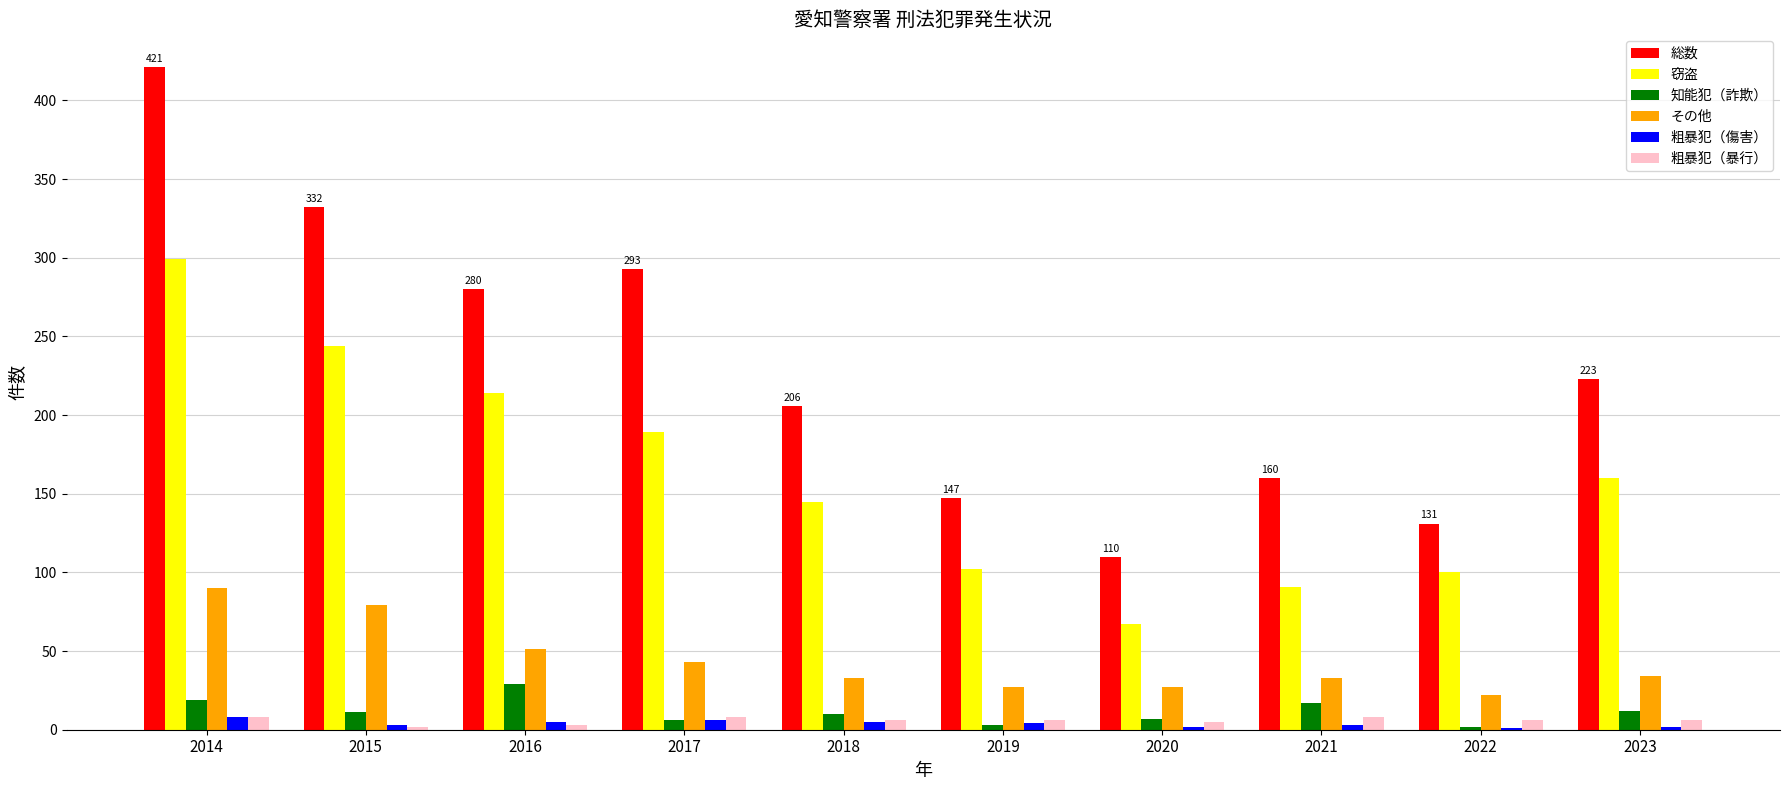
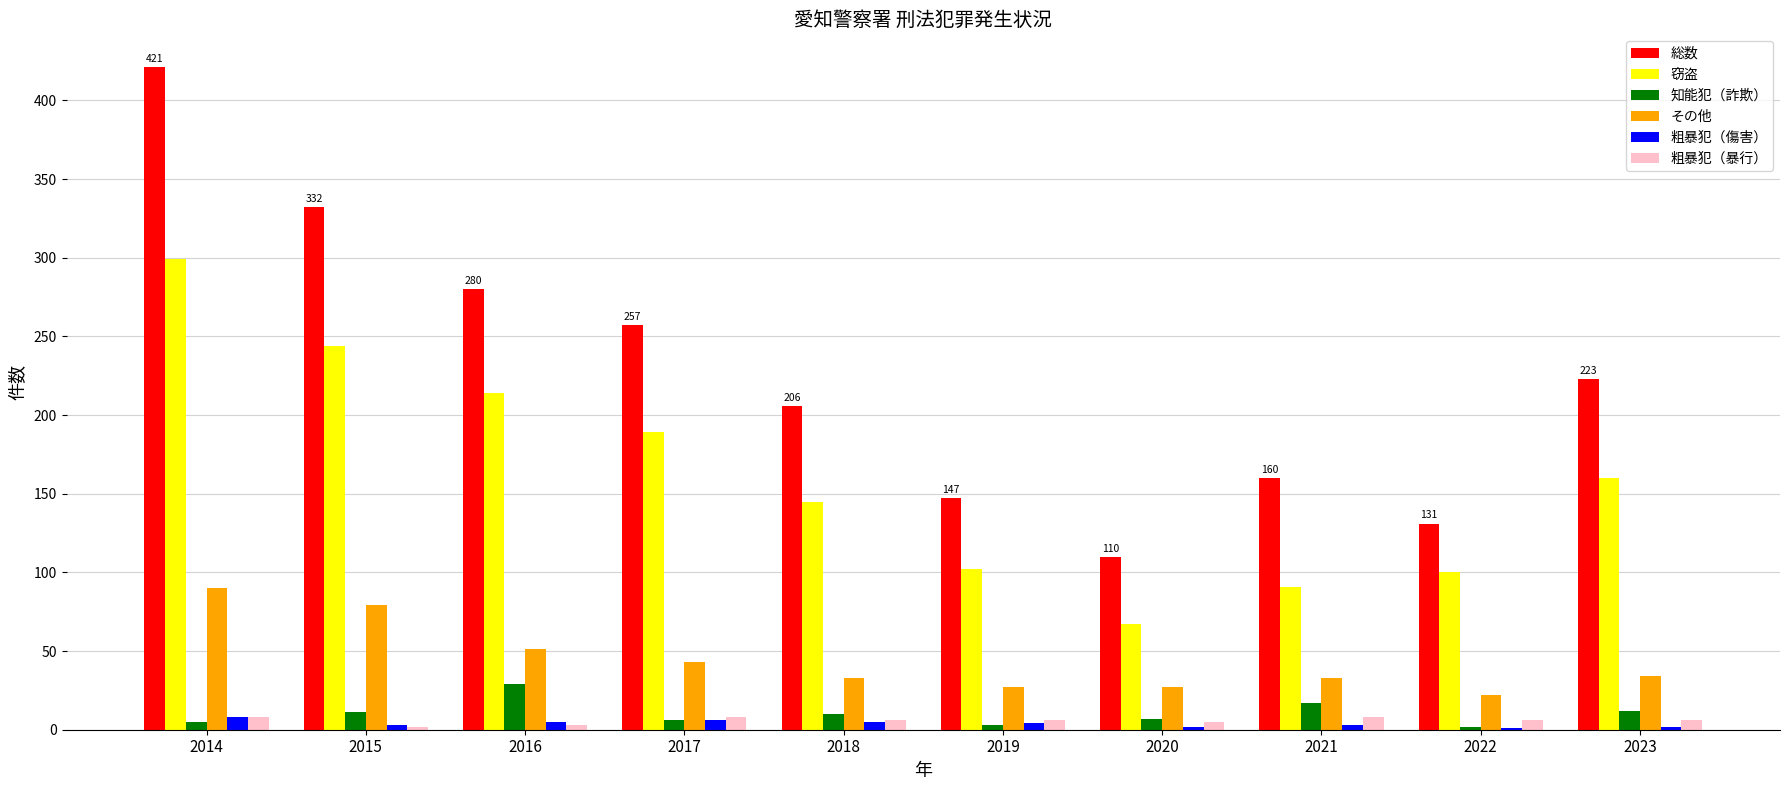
  {
    "総数": {
      "2014": 421,
      "2015": 332,
      "2016": 280,
-     "2017": 293,
+     "2017": 257,
      "2018": 206,
      "2019": 147,
      "2020": 110,
      "2021": 160,
      "2022": 131,
      "2023": 223
    },
    "窃盗": {
      "2014": 299,
      "2015": 244,
      "2016": 214,
      "2017": 189,
      "2018": 145,
      "2019": 102,
      "2020": 67,
      "2021": 91,
      "2022": 100,
      "2023": 160
    },
    "知能犯（詐欺）": {
-     "2014": 19,
+     "2014": 5,
      "2015": 11,
      "2016": 29,
      "2017": 6,
      "2018": 10,
      "2019": 3,
      "2020": 7,
      "2021": 17,
      "2022": 2,
      "2023": 12
    },
    "その他": {
      "2014": 90,
      "2015": 79,
      "2016": 51,
      "2017": 43,
      "2018": 33,
      "2019": 27,
      "2020": 27,
      "2021": 33,
      "2022": 22,
      "2023": 34
    },
    "粗暴犯（傷害）": {
      "2014": 8,
      "2015": 3,
      "2016": 5,
      "2017": 6,
      "2018": 5,
      "2019": 4,
      "2020": 2,
      "2021": 3,
      "2023": 2
    },
    "粗暴犯（暴行）": {
      "2014": 8,
      "2015": 2,
      "2016": 3,
      "2017": 8,
      "2018": 6,
      "2019": 6,
      "2020": 5,
      "2021": 8,
      "2022": 6,
      "2023": 6
    }
  }
